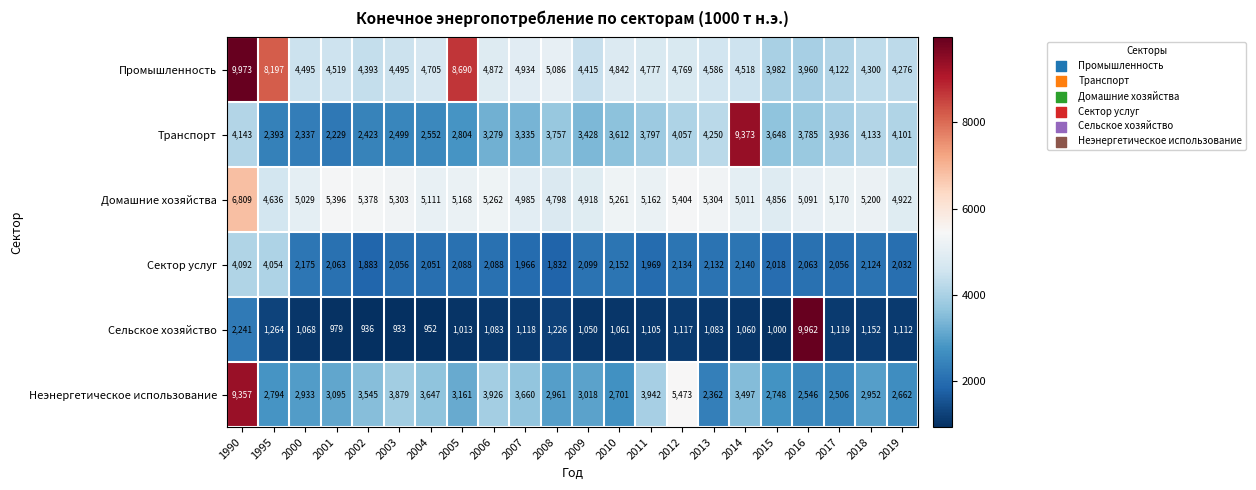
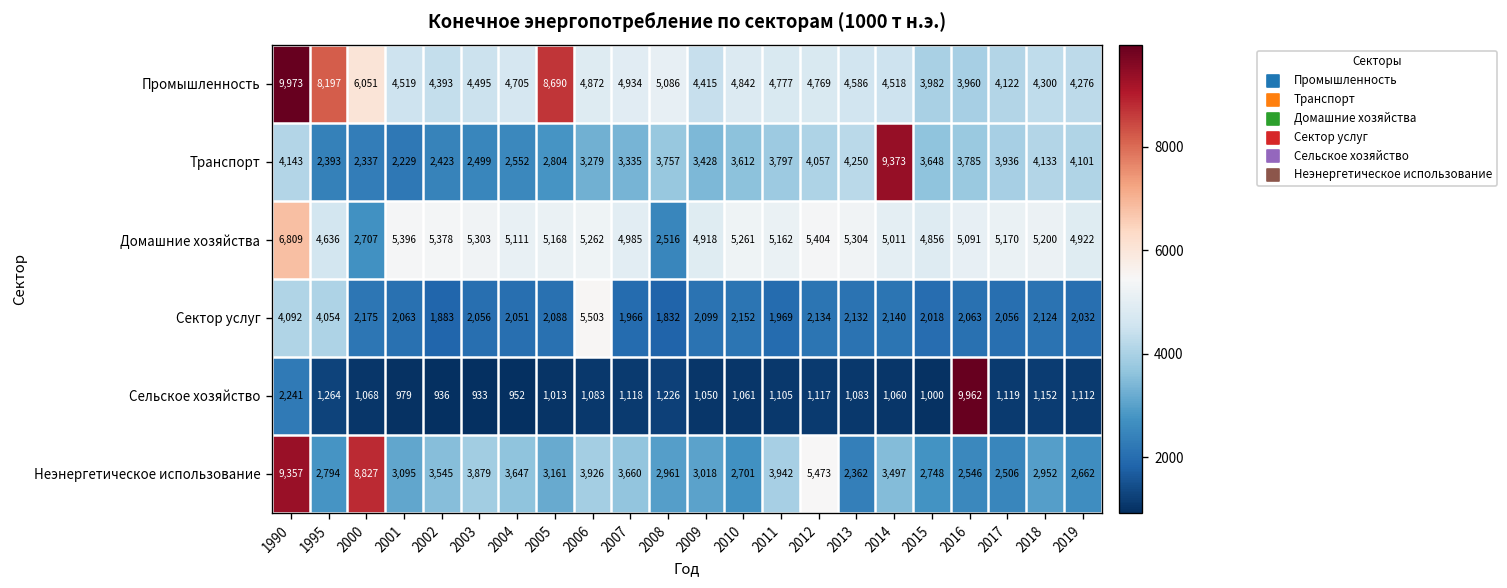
  {
    "Промышленность": {
      "1990": "9,973",
      "1995": "8,197",
-     "2000": "4,495",
+     "2000": "6,051",
      "2001": "4,519",
      "2002": "4,393",
      "2003": "4,495",
      "2004": "4,705",
      "2005": "8,690",
      "2006": "4,872",
      "2007": "4,934",
      "2008": "5,086",
      "2009": "4,415",
      "2010": "4,842",
      "2011": "4,777",
      "2012": "4,769",
      "2013": "4,586",
      "2014": "4,518",
      "2015": "3,982",
      "2016": "3,960",
      "2017": "4,122",
      "2018": "4,300",
      "2019": "4,276"
    },
    "Транспорт": {
      "1990": "4,143",
      "1995": "2,393",
      "2000": "2,337",
      "2001": "2,229",
      "2002": "2,423",
      "2003": "2,499",
      "2004": "2,552",
      "2005": "2,804",
      "2006": "3,279",
      "2007": "3,335",
      "2008": "3,757",
      "2009": "3,428",
      "2010": "3,612",
      "2011": "3,797",
      "2012": "4,057",
      "2013": "4,250",
      "2014": "9,373",
      "2015": "3,648",
      "2016": "3,785",
      "2017": "3,936",
      "2018": "4,133",
      "2019": "4,101"
    },
    "Домашние хозяйства": {
      "1990": "6,809",
      "1995": "4,636",
-     "2000": "5,029",
+     "2000": "2,707",
      "2001": "5,396",
      "2002": "5,378",
      "2003": "5,303",
      "2004": "5,111",
      "2005": "5,168",
      "2006": "5,262",
      "2007": "4,985",
-     "2008": "4,798",
+     "2008": "2,516",
      "2009": "4,918",
      "2010": "5,261",
      "2011": "5,162",
      "2012": "5,404",
      "2013": "5,304",
      "2014": "5,011",
      "2015": "4,856",
      "2016": "5,091",
      "2017": "5,170",
      "2018": "5,200",
      "2019": "4,922"
    },
    "Сектор услуг": {
      "1990": "4,092",
      "1995": "4,054",
      "2000": "2,175",
      "2001": "2,063",
      "2002": "1,883",
      "2003": "2,056",
      "2004": "2,051",
      "2005": "2,088",
-     "2006": "2,088",
+     "2006": "5,503",
      "2007": "1,966",
      "2008": "1,832",
      "2009": "2,099",
      "2010": "2,152",
      "2011": "1,969",
      "2012": "2,134",
      "2013": "2,132",
      "2014": "2,140",
      "2015": "2,018",
      "2016": "2,063",
      "2017": "2,056",
      "2018": "2,124",
      "2019": "2,032"
    },
    "Сельское хозяйство": {
      "1990": "2,241",
      "1995": "1,264",
      "2000": "1,068",
      "2001": "979",
      "2002": "936",
      "2003": "933",
      "2004": "952",
      "2005": "1,013",
      "2006": "1,083",
      "2007": "1,118",
      "2008": "1,226",
      "2009": "1,050",
      "2010": "1,061",
      "2011": "1,105",
      "2012": "1,117",
      "2013": "1,083",
      "2014": "1,060",
      "2015": "1,000",
      "2016": "9,962",
      "2017": "1,119",
      "2018": "1,152",
      "2019": "1,112"
    },
    "Неэнергетическое использование": {
      "1990": "9,357",
      "1995": "2,794",
-     "2000": "2,933",
+     "2000": "8,827",
      "2001": "3,095",
      "2002": "3,545",
      "2003": "3,879",
      "2004": "3,647",
      "2005": "3,161",
      "2006": "3,926",
      "2007": "3,660",
      "2008": "2,961",
      "2009": "3,018",
      "2010": "2,701",
      "2011": "3,942",
      "2012": "5,473",
      "2013": "2,362",
      "2014": "3,497",
      "2015": "2,748",
      "2016": "2,546",
      "2017": "2,506",
      "2018": "2,952",
      "2019": "2,662"
    }
  }
